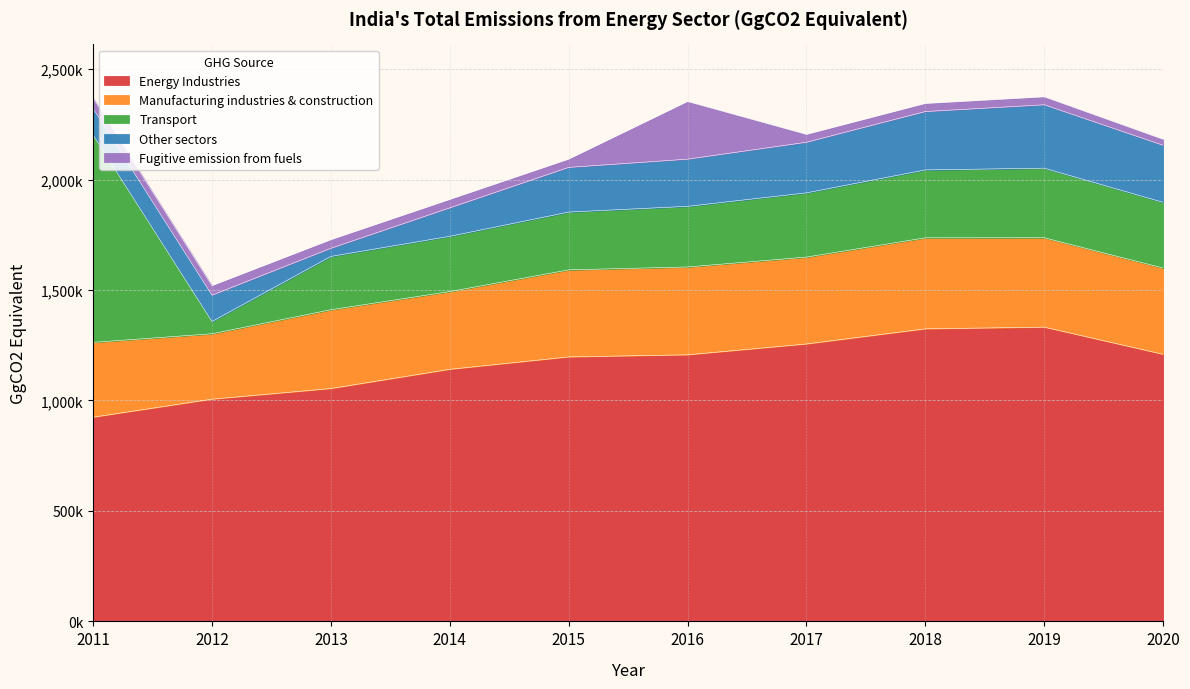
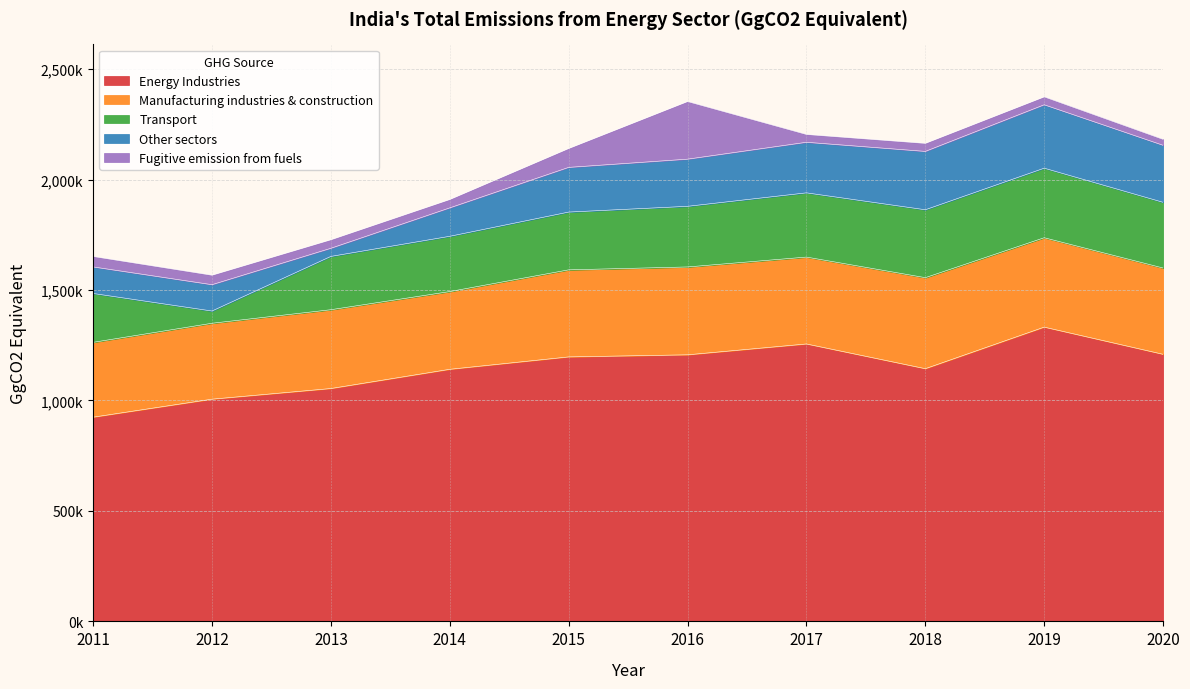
  {
    "Energy Industries": {
      "2011": "920,000",
      "2012": "1,010,000",
      "2013": "1,050,000",
      "2014": "1,140,000",
      "2015": "1,200,000",
      "2016": "1,210,000",
      "2017": "1,260,000",
-     "2018": "1,320,000",
+     "2018": "1,140,000",
      "2019": "1,330,000",
      "2020": "1,210,000"
    },
    "Manufacturing industries & construction": {
      "2011": "340,000",
-     "2012": "300,000",
+     "2012": "340,000",
      "2013": "360,000",
      "2014": "350,000",
      "2015": "390,000",
      "2016": "400,000",
      "2017": "390,000",
      "2018": "410,000",
      "2019": "400,000",
      "2020": "390,000"
    },
    "Transport": {
-     "2011": "940,000",
+     "2011": "220,000",
      "2012": "60,000",
      "2013": "240,000",
      "2014": "250,000",
      "2015": "260,000",
      "2016": "270,000",
      "2017": "290,000",
      "2018": "310,000",
      "2019": "310,000",
      "2020": "300,000"
    },
    "Other sectors": {
      "2011": "120,000",
      "2012": "120,000",
      "2013": "40,000",
      "2014": "130,000",
      "2015": "200,000",
      "2016": "210,000",
      "2017": "230,000",
      "2018": "260,000",
      "2019": "290,000",
      "2020": "260,000"
    },
    "Fugitive emission from fuels": {
      "2011": "50,000",
      "2012": "40,000",
      "2013": "40,000",
      "2014": "40,000",
-     "2015": "40,000",
+     "2015": "90,000",
      "2016": "260,000",
      "2017": "40,000",
      "2018": "40,000",
      "2019": "40,000",
      "2020": "30,000"
    }
  }
